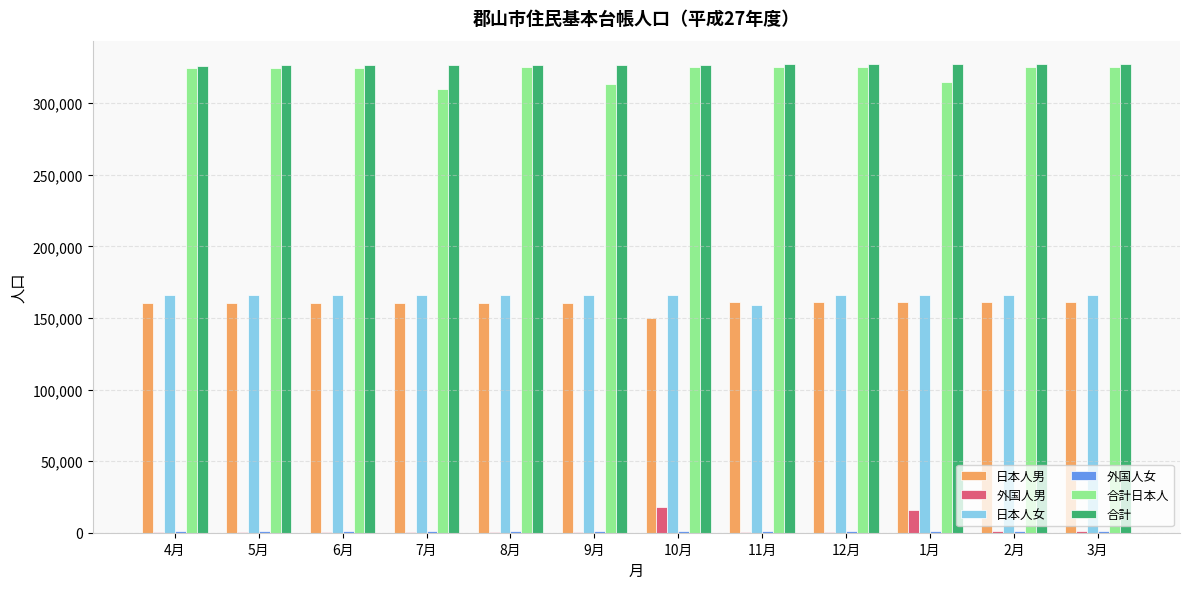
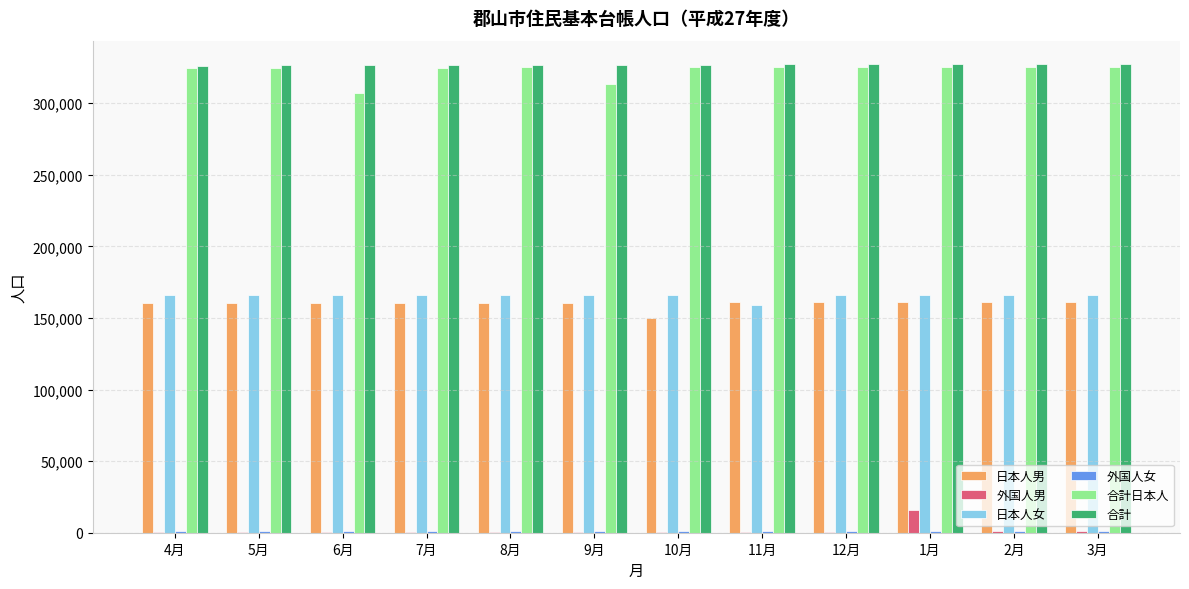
  {
    "日本人男": {
      "4月": "160,000",
      "5月": "160,000",
      "6月": "161,000",
      "7月": "161,000",
      "8月": "161,000",
      "9月": "161,000",
      "10月": "150,000",
      "11月": "161,000",
      "12月": "161,000",
      "1月": "161,000",
      "2月": "161,000",
      "3月": "161,000"
    },
    "外国人男": {
-     "10月": "18,000",
+     "10月": "1,000",
      "1月": "16,000"
    },
    "日本人女": {
      "4月": "166,000",
      "5月": "166,000",
      "6月": "166,000",
      "7月": "166,000",
      "8月": "166,000",
      "9月": "166,000",
      "10月": "166,000",
      "11月": "159,000",
      "12月": "166,000",
      "1月": "166,000",
      "2月": "166,000",
      "3月": "166,000"
    },
    "合計日本人": {
      "4月": "324,000",
      "5月": "325,000",
-     "6月": "325,000",
-     "7月": "310,000",
+     "6月": "307,000",
+     "7月": "325,000",
      "8月": "325,000",
      "9月": "313,000",
      "10月": "325,000",
      "11月": "325,000",
      "12月": "325,000",
-     "1月": "315,000",
+     "1月": "325,000",
      "2月": "325,000",
      "3月": "325,000"
    },
    "合計": {
      "4月": "326,000",
      "5月": "327,000",
      "6月": "327,000",
      "7月": "327,000",
      "8月": "327,000",
      "9月": "327,000",
      "10月": "327,000",
      "11月": "327,000",
      "12月": "327,000",
      "1月": "327,000",
      "2月": "327,000",
      "3月": "327,000"
    }
  }
